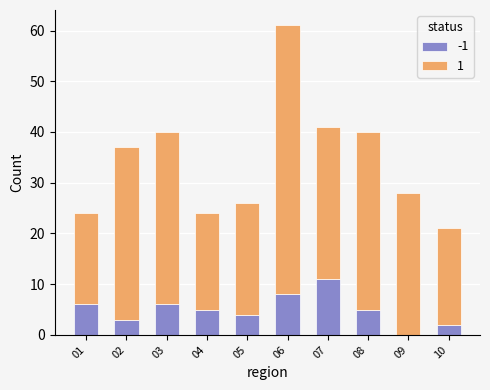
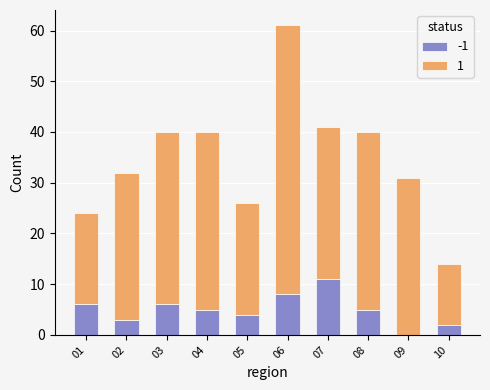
  {
    "-1": {
      "01": 6,
      "02": 3,
      "03": 6,
      "04": 5,
      "05": 4,
      "06": 8,
      "07": 11,
      "08": 5,
      "09": 0,
      "10": 2
    },
    "1": {
      "01": 18,
-     "02": 34,
+     "02": 29,
      "03": 34,
-     "04": 19,
+     "04": 35,
      "05": 22,
      "06": 53,
      "07": 30,
      "08": 35,
-     "09": 28,
-     "10": 19
+     "09": 31,
+     "10": 12
    }
  }
